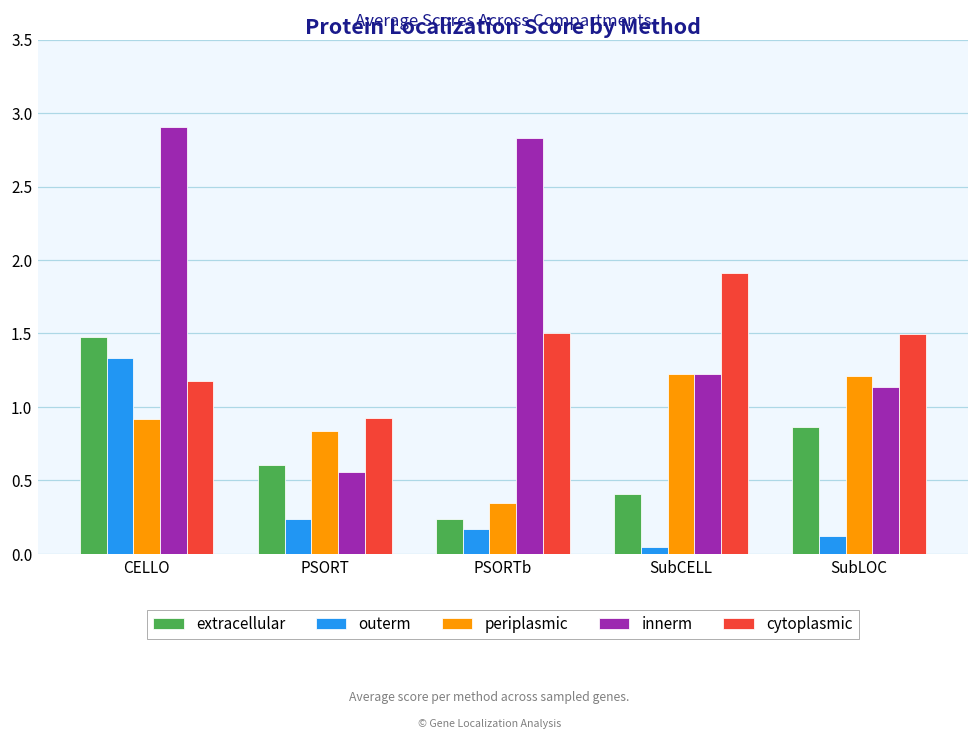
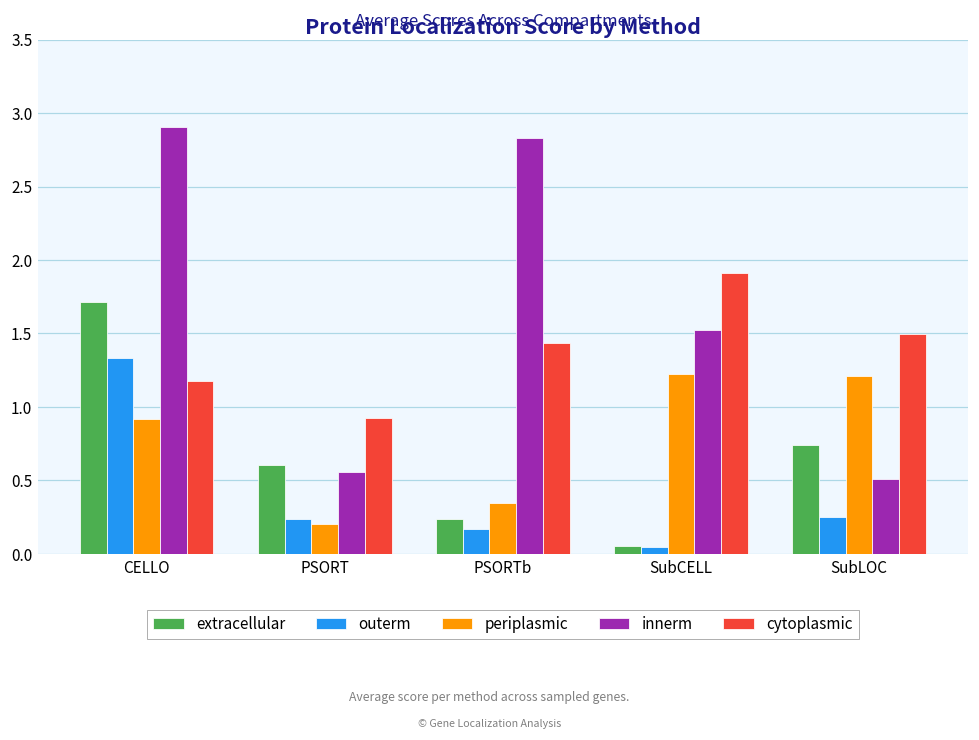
  {
    "extracellular": {
-     "CELLO": 1.48,
+     "CELLO": 1.72,
      "PSORT": 0.61,
      "PSORTb": 0.24,
-     "SubCELL": 0.41,
-     "SubLOC": 0.87
+     "SubCELL": 0.05,
+     "SubLOC": 0.74
    },
    "outerm": {
      "CELLO": 1.33,
      "PSORT": 0.23,
      "PSORTb": 0.17,
      "SubCELL": 0.05,
-     "SubLOC": 0.12
+     "SubLOC": 0.25
    },
    "periplasmic": {
      "CELLO": 0.92,
-     "PSORT": 0.84,
+     "PSORT": 0.21,
      "PSORTb": 0.35,
      "SubCELL": 1.22,
      "SubLOC": 1.21
    },
    "innerm": {
      "CELLO": 2.91,
      "PSORT": 0.55,
      "PSORTb": 2.83,
-     "SubCELL": 1.23,
-     "SubLOC": 1.13
+     "SubCELL": 1.52,
+     "SubLOC": 0.51
    },
    "cytoplasmic": {
      "CELLO": 1.18,
      "PSORT": 0.93,
-     "PSORTb": 1.51,
+     "PSORTb": 1.43,
      "SubCELL": 1.91,
      "SubLOC": 1.49
    }
  }
